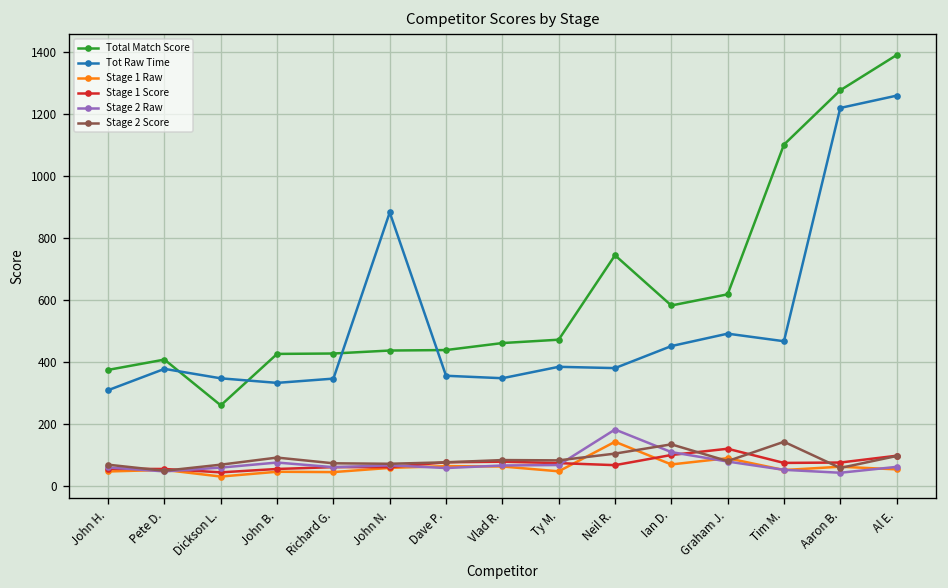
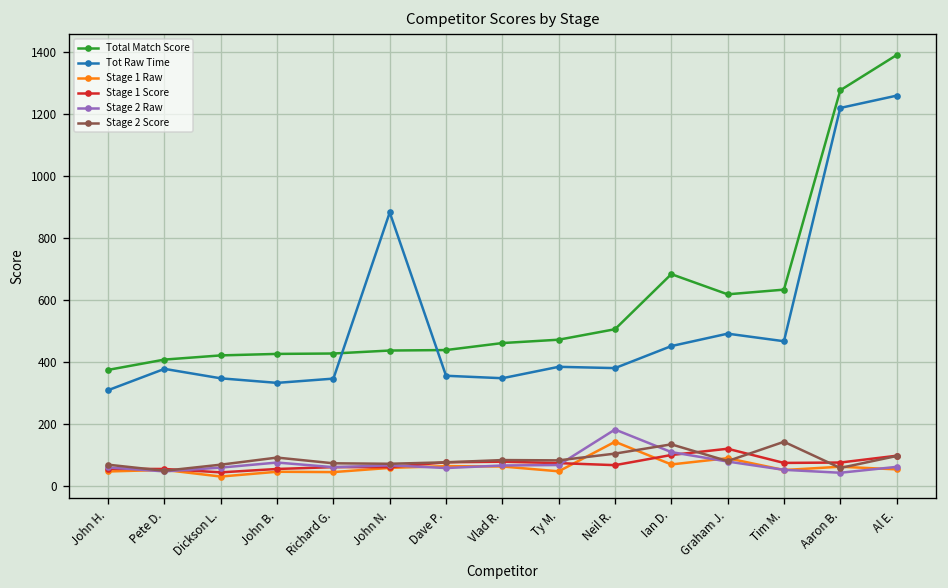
  {
    "Total Match Score": {
      "John H.": 370,
      "Pete D.": 410,
-     "Dickson L.": 260,
+     "Dickson L.": 420,
      "John B.": 430,
      "Richard G.": 430,
      "John N.": 440,
      "Dave P.": 440,
      "Vlad R.": 460,
      "Ty M.": 470,
-     "Neil R.": 740,
-     "Ian D.": 580,
+     "Neil R.": 510,
+     "Ian D.": 680,
      "Graham J.": 620,
-     "Tim M.": 1100,
+     "Tim M.": 630,
      "Aaron B.": 1280,
      "Al E.": 1390
    },
    "Tot Raw Time": {
      "John H.": 310,
      "Pete D.": 380,
      "Dickson L.": 350,
      "John B.": 330,
      "Richard G.": 350,
      "John N.": 880,
      "Dave P.": 360,
      "Vlad R.": 350,
      "Ty M.": 380,
      "Neil R.": 380,
      "Ian D.": 450,
      "Graham J.": 490,
      "Tim M.": 470,
      "Aaron B.": 1220,
      "Al E.": 1260
    },
    "Stage 1 Raw": {
      "Dickson L.": 30,
      "Richard G.": 40,
      "Ty M.": 50,
      "Neil R.": 140,
      "Ian D.": 70
    },
    "Stage 1 Score": {
      "Dickson L.": 40,
      "Neil R.": 70,
      "Graham J.": 120,
      "Tim M.": 70,
      "Aaron B.": 80
    },
    "Stage 2 Raw": {
      "John B.": 80,
      "Neil R.": 180,
      "Aaron B.": 40
    },
    "Stage 2 Score": {
      "John B.": 90,
      "Richard G.": 70,
      "Neil R.": 100,
      "Ian D.": 130,
      "Tim M.": 140
    }
  }
